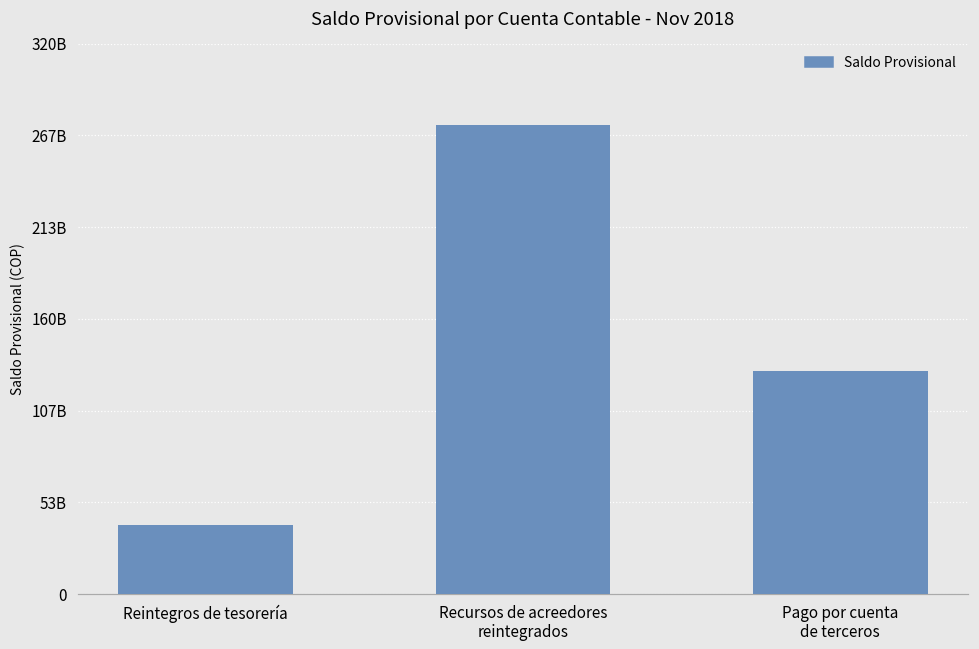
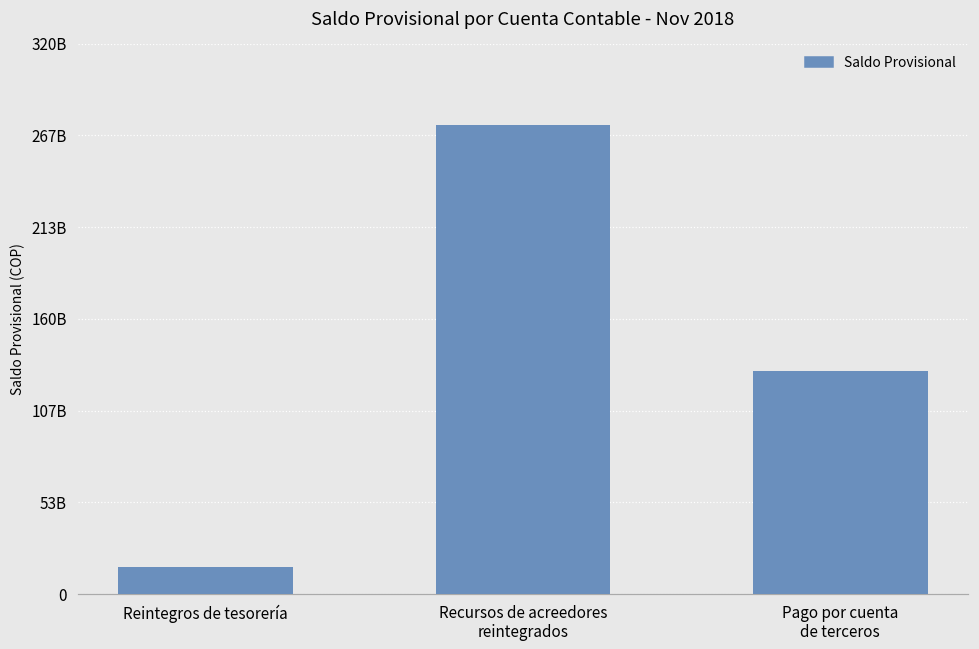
  {
-   "Reintegros de tesorería": 40000000000,
+   "Reintegros de tesorería": 16000000000,
    "Recursos de acreedores reintegrados": 273000000000,
    "Pago por cuenta de terceros": 130000000000
  }
